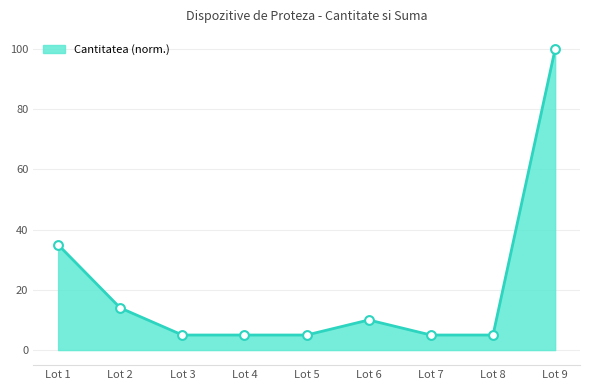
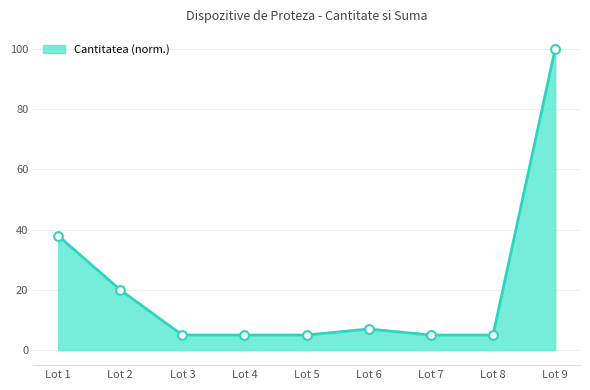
  {
-   "Lot 1": 35,
-   "Lot 2": 14,
+   "Lot 1": 38,
+   "Lot 2": 20,
    "Lot 3": 5,
    "Lot 4": 5,
    "Lot 5": 5,
-   "Lot 6": 10,
+   "Lot 6": 7,
    "Lot 7": 5,
    "Lot 8": 5,
    "Lot 9": 100
  }
